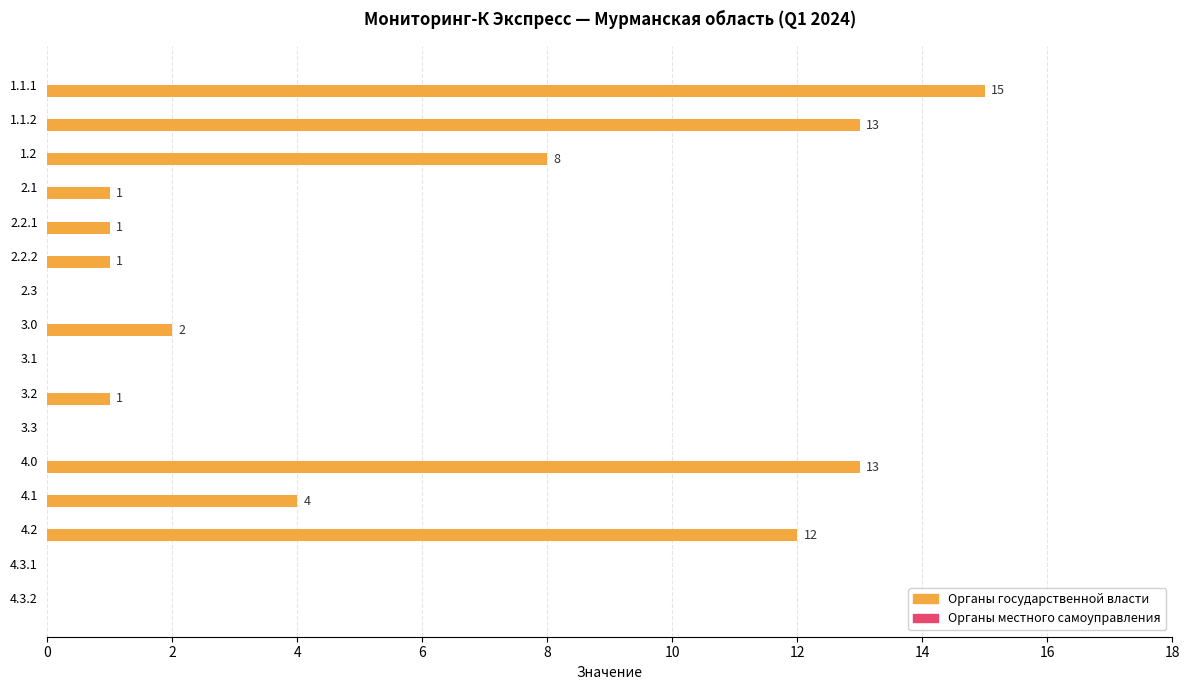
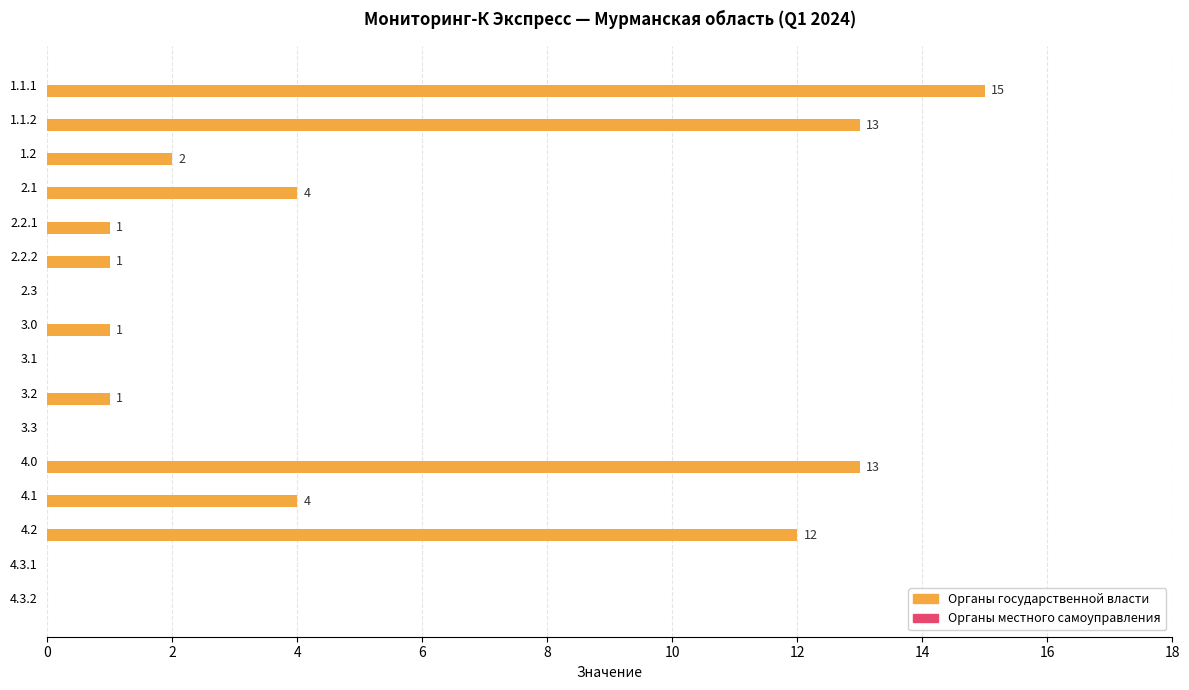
  {
    "Органы государственной власти": {
      "1.1.1": 15,
      "1.1.2": 13,
-     "1.2": 8,
-     "2.1": 1,
+     "1.2": 2,
+     "2.1": 4,
      "2.2.1": 1,
      "2.2.2": 1,
-     "3.0": 2,
+     "3.0": 1,
      "3.2": 1,
      "4.0": 13,
      "4.1": 4,
      "4.2": 12
    },
    "Органы местного самоуправления": {
      "1.1.1": 0.0,
      "1.1.2": 0.0,
      "1.2": 0.0,
      "2.1": 0.0,
      "2.2.1": 0.0,
      "2.2.2": 0.0,
      "2.3": 0.0,
      "3.0": 0.0,
      "3.1": 0.0,
      "3.2": 0.0,
      "3.3": 0.0,
      "4.0": 0.0,
      "4.1": 0.0,
      "4.2": 0.0,
      "4.3.1": 0.0,
      "4.3.2": 0.0
    }
  }
